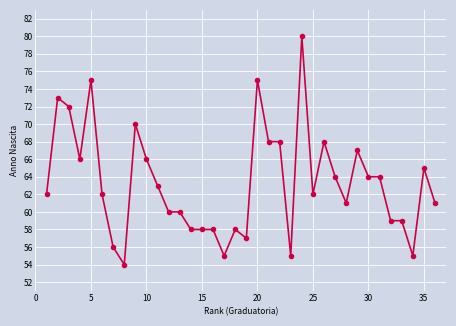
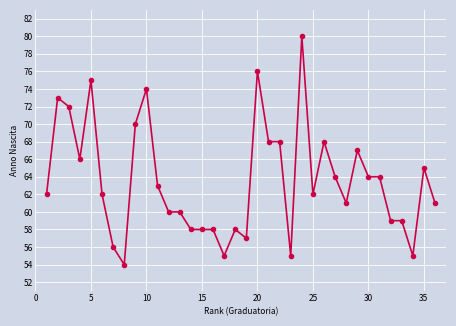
  {
    "5": 75,
-   "10": 66,
+   "10": 74,
    "15": 58,
-   "20": 75,
+   "20": 76,
    "25": 62,
    "30": 64,
    "35": 65
  }
